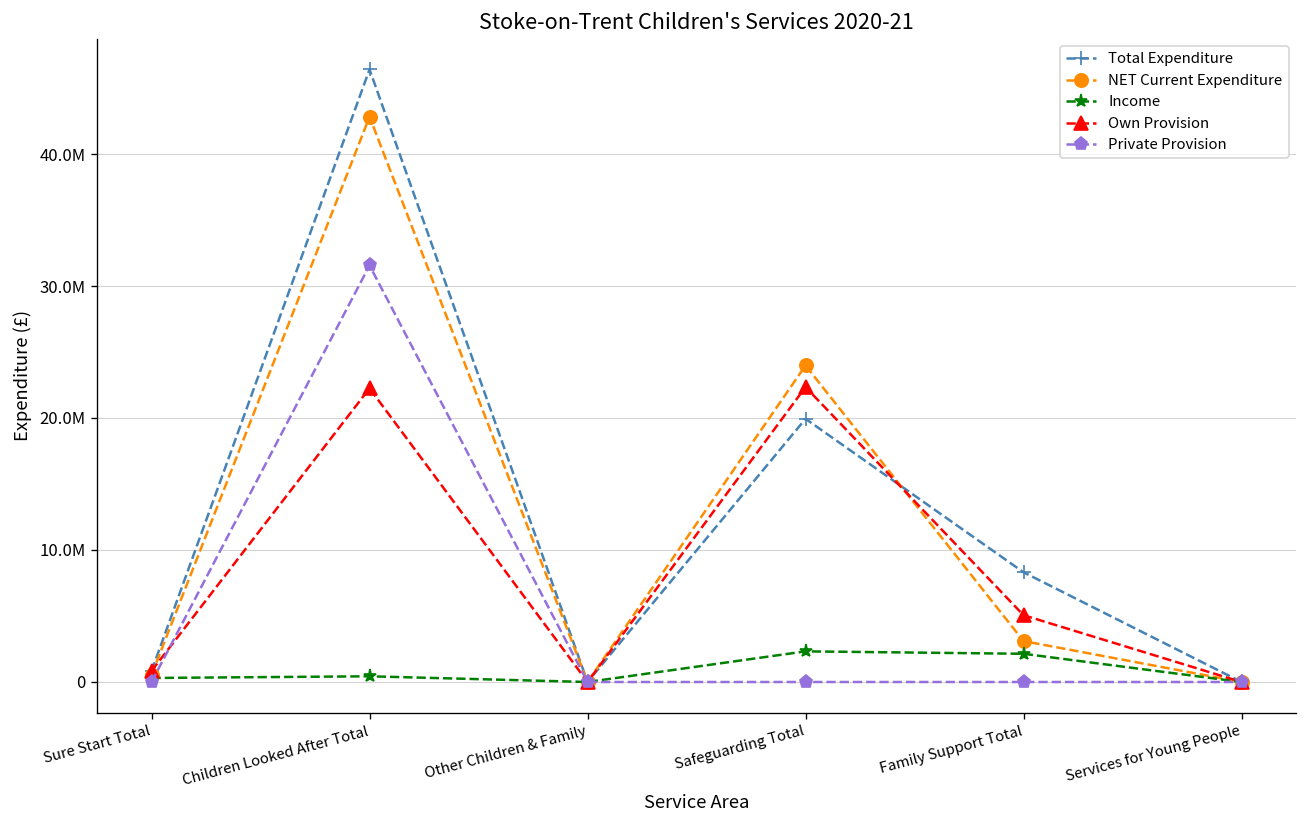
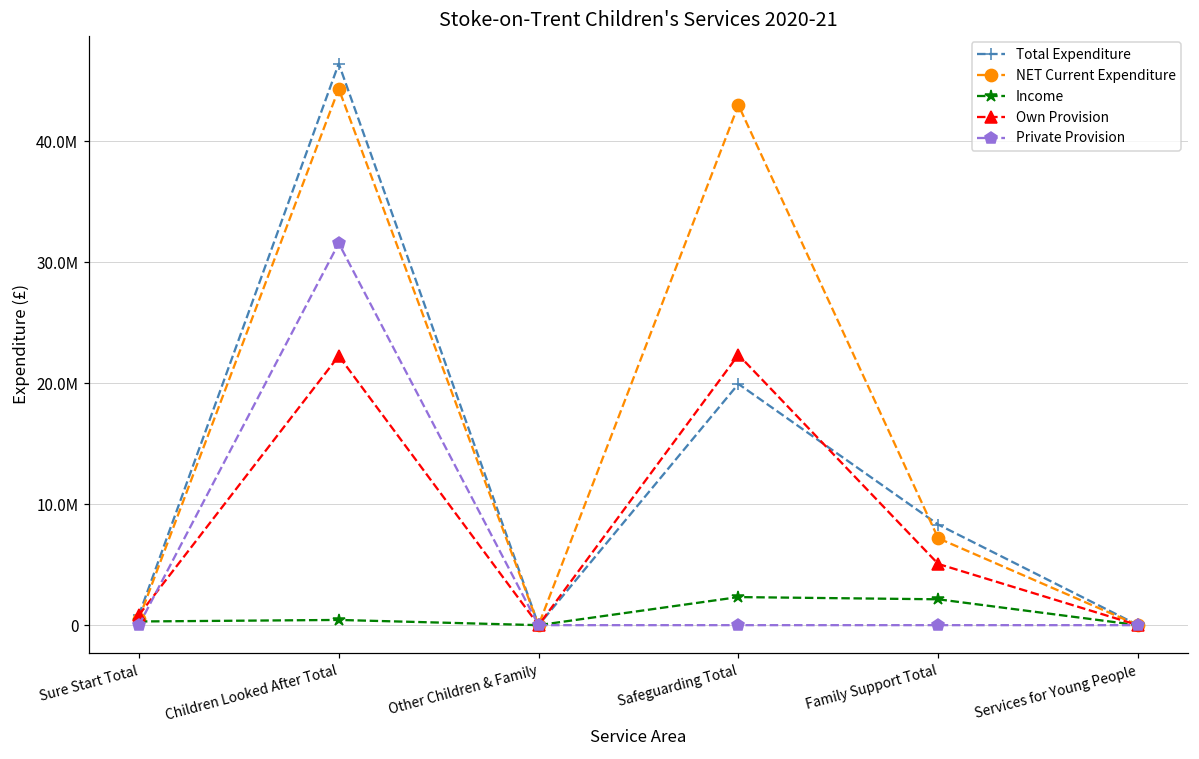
  {
    "Total Expenditure": {
      "Children Looked After Total": 46400000,
      "Safeguarding Total": 19900000,
      "Family Support Total": 8300000
    },
    "NET Current Expenditure": {
-     "Children Looked After Total": 42800000,
-     "Safeguarding Total": 24000000,
-     "Family Support Total": 3100000
+     "Children Looked After Total": 44300000,
+     "Safeguarding Total": 43000000,
+     "Family Support Total": 7200000
    },
    "Income": {
      "Children Looked After Total": 400000,
      "Safeguarding Total": 2300000,
      "Family Support Total": 2100000
    },
    "Own Provision": {
      "Children Looked After Total": 22200000,
      "Safeguarding Total": 22300000,
      "Family Support Total": 5100000
    },
    "Private Provision": {
      "Sure Start Total": 0,
      "Children Looked After Total": 31600000,
      "Safeguarding Total": 0,
      "Family Support Total": 0
    }
  }
